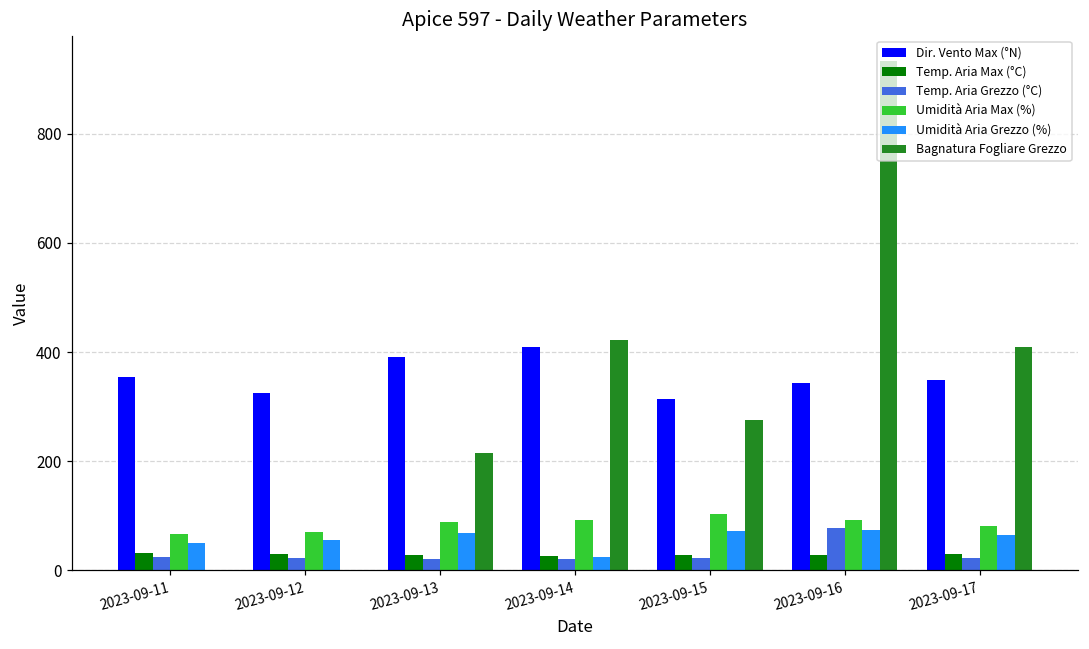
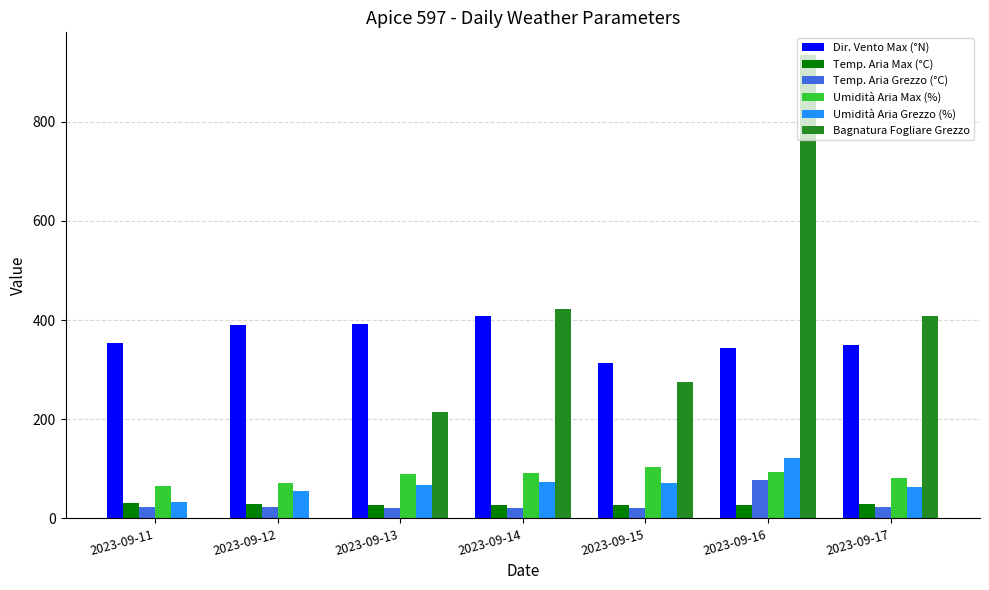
  {
    "Dir. Vento Max (°N)": {
      "2023-09-11": 350,
-     "2023-09-12": 320,
+     "2023-09-12": 390,
      "2023-09-13": 390,
      "2023-09-14": 410,
      "2023-09-15": 310,
      "2023-09-16": 340,
      "2023-09-17": 350
    },
    "Temp. Aria Grezzo (°C)": {
      "2023-09-11": 20,
      "2023-09-12": 20,
      "2023-09-13": 20,
      "2023-09-14": 20,
      "2023-09-15": 20,
      "2023-09-16": 80,
      "2023-09-17": 20
    },
    "Umidità Aria Max (%)": {
      "2023-09-11": 70,
      "2023-09-12": 70,
      "2023-09-13": 90,
      "2023-09-14": 90,
      "2023-09-15": 100,
      "2023-09-16": 90,
      "2023-09-17": 80
    },
    "Umidità Aria Grezzo (%)": {
-     "2023-09-11": 50,
+     "2023-09-11": 30,
      "2023-09-12": 60,
      "2023-09-13": 70,
-     "2023-09-14": 30,
+     "2023-09-14": 70,
      "2023-09-15": 70,
-     "2023-09-16": 70,
+     "2023-09-16": 120,
      "2023-09-17": 60
    }
  }
